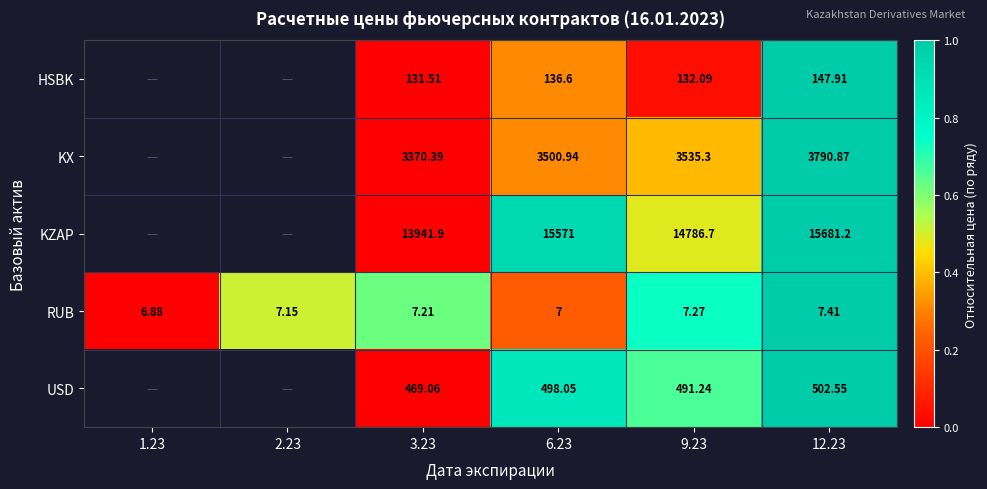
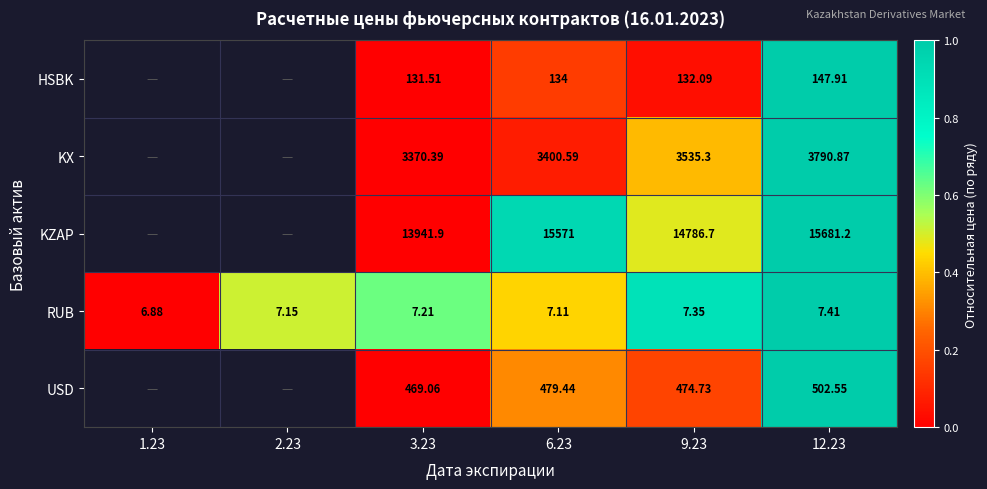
  {
    "HSBK": {
      "3.23": 131.51,
-     "6.23": 136.6,
+     "6.23": 134,
      "9.23": 132.09,
      "12.23": 147.91
    },
    "KX": {
      "3.23": 3370.39,
-     "6.23": 3500.94,
+     "6.23": 3400.59,
      "9.23": 3535.3,
      "12.23": 3790.87
    },
    "KZAP": {
      "3.23": 13941.9,
      "6.23": 15571,
      "9.23": 14786.7,
      "12.23": 15681.2
    },
    "RUB": {
      "1.23": 6.88,
      "2.23": 7.15,
      "3.23": 7.21,
-     "6.23": 7,
-     "9.23": 7.27,
+     "6.23": 7.11,
+     "9.23": 7.35,
      "12.23": 7.41
    },
    "USD": {
      "3.23": 469.06,
-     "6.23": 498.05,
-     "9.23": 491.24,
+     "6.23": 479.44,
+     "9.23": 474.73,
      "12.23": 502.55
    }
  }
